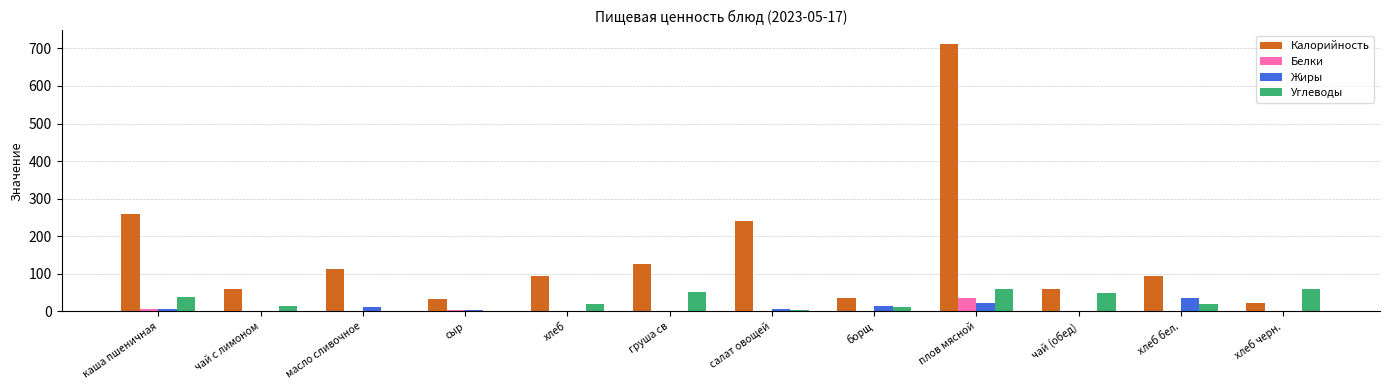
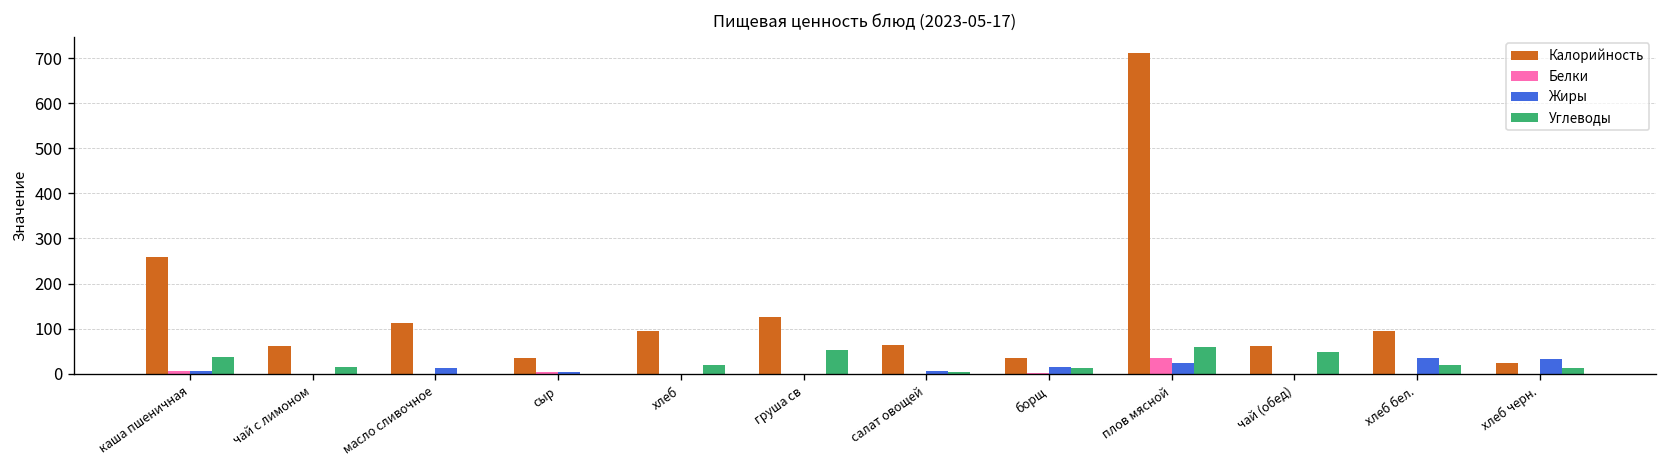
  {
    "Калорийность": {
      "каша пшеничная": 260,
      "чай с лимоном": 60,
      "масло сливочное": 110,
      "сыр": 30,
      "хлеб": 90,
      "груша св": 130,
-     "салат овощей": 240,
+     "салат овощей": 60,
      "борщ": 40,
      "плов мясной": 710,
      "чай (обед)": 60,
      "хлеб бел.": 90,
      "хлеб черн.": 20
    },
    "Белки": {
      "каша пшеничная": 10,
      "чай с лимоном": 0,
      "масло сливочное": 0,
      "хлеб": 0,
      "груша св": 0,
      "салат овощей": 0,
      "плов мясной": 40,
      "чай (обед)": 0,
      "хлеб бел.": 0,
      "хлеб черн.": 0
    },
    "Жиры": {
      "каша пшеничная": 10,
      "чай с лимоном": 0,
      "масло сливочное": 10,
      "хлеб": 0,
      "груша св": 0,
      "борщ": 10,
      "плов мясной": 20,
      "чай (обед)": 0,
      "хлеб бел.": 40,
-     "хлеб черн.": 0
+     "хлеб черн.": 30
    },
    "Углеводы": {
      "каша пшеничная": 40,
      "чай с лимоном": 20,
      "масло сливочное": 0,
      "сыр": 0,
      "хлеб": 20,
      "груша св": 50,
      "борщ": 10,
      "плов мясной": 60,
      "чай (обед)": 50,
      "хлеб бел.": 20,
-     "хлеб черн.": 60
+     "хлеб черн.": 10
    }
  }
